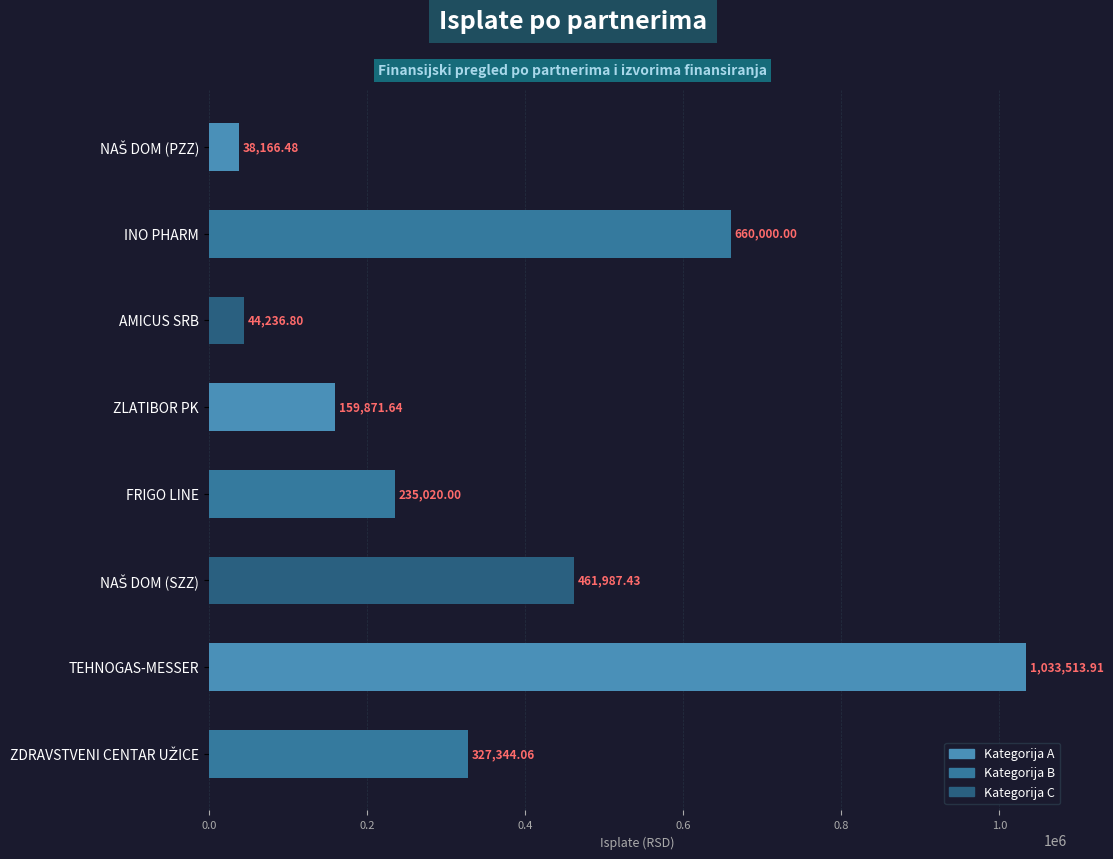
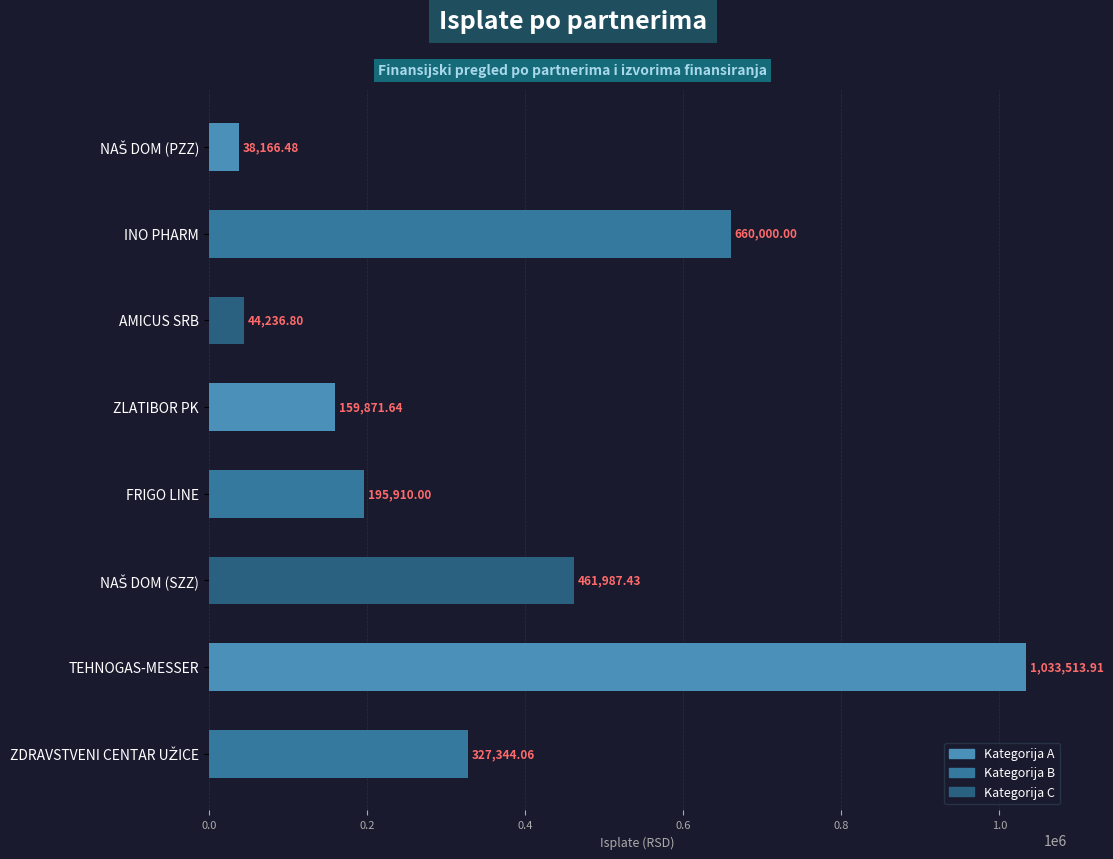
  {
    "NAŠ DOM (PZZ)": "38,166.48",
    "INO PHARM": "660,000.00",
    "AMICUS SRB": "44,236.80",
    "ZLATIBOR PK": "159,871.64",
-   "FRIGO LINE": "235,020.00",
+   "FRIGO LINE": "195,910.00",
    "NAŠ DOM (SZZ)": "461,987.43",
    "TEHNOGAS-MESSER": "1,033,513.91",
    "ZDRAVSTVENI CENTAR UŽICE": "327,344.06"
  }
